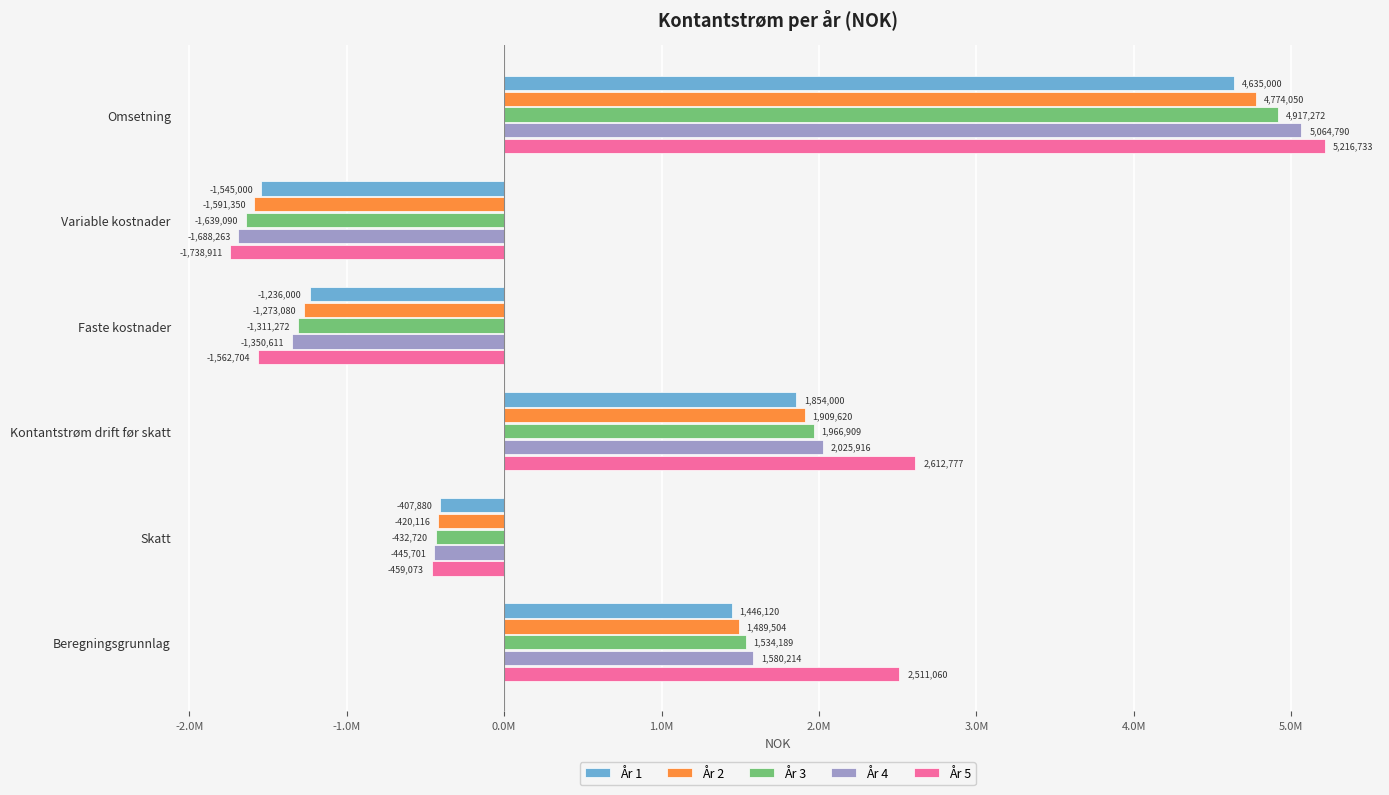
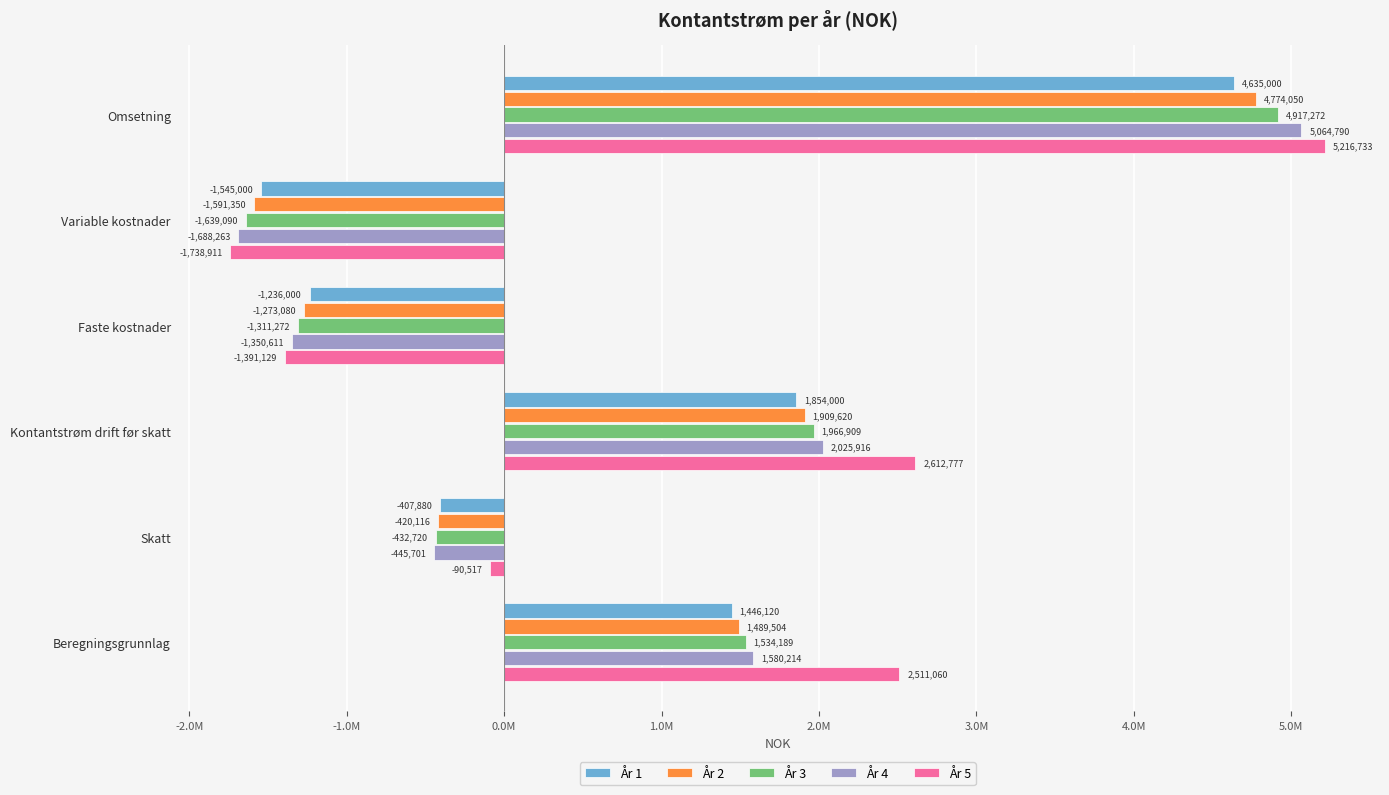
  {
    "År 2": {
      "Omsetning": "4,774,050",
      "Variable kostnader": "-1,591,350",
      "Faste kostnader": "-1,273,080",
      "Kontantstrøm drift før skatt": "1,909,620",
      "Skatt": "-420,116",
      "Beregningsgrunnlag": "1,489,504"
    },
    "År 3": {
      "Omsetning": "4,917,272",
      "Variable kostnader": "-1,639,090",
      "Faste kostnader": "-1,311,272",
      "Kontantstrøm drift før skatt": "1,966,909",
      "Skatt": "-432,720",
      "Beregningsgrunnlag": "1,534,189"
    },
    "År 5": {
      "Omsetning": "5,216,733",
      "Variable kostnader": "-1,738,911",
-     "Faste kostnader": "-1,562,704",
+     "Faste kostnader": "-1,391,129",
      "Kontantstrøm drift før skatt": "2,612,777",
-     "Skatt": "-459,073",
+     "Skatt": "-90,517",
      "Beregningsgrunnlag": "2,511,060"
    }
  }
